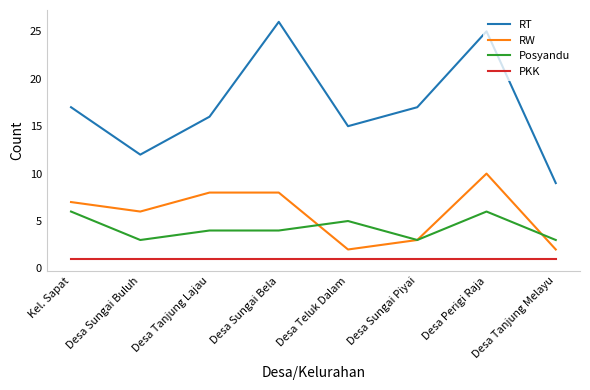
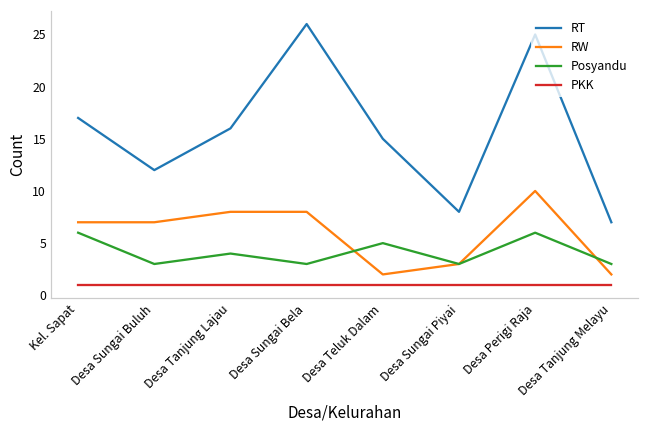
  {
    "RT": {
      "Kel. Sapat": 17,
      "Desa Sungai Buluh": 12,
      "Desa Tanjung Lajau": 16,
      "Desa Sungai Bela": 26,
      "Desa Teluk Dalam": 15,
-     "Desa Sungai Piyai": 17,
-     "Desa Tanjung Melayu": 9
+     "Desa Sungai Piyai": 8,
+     "Desa Tanjung Melayu": 7
    },
    "RW": {
      "Kel. Sapat": 7,
-     "Desa Sungai Buluh": 6,
+     "Desa Sungai Buluh": 7,
      "Desa Tanjung Lajau": 8,
      "Desa Sungai Bela": 8,
      "Desa Teluk Dalam": 2,
      "Desa Perigi Raja": 10,
      "Desa Tanjung Melayu": 2
    },
    "Posyandu": {
      "Kel. Sapat": 6,
      "Desa Sungai Buluh": 3,
      "Desa Tanjung Lajau": 4,
-     "Desa Sungai Bela": 4,
+     "Desa Sungai Bela": 3,
      "Desa Teluk Dalam": 5,
      "Desa Perigi Raja": 6,
      "Desa Tanjung Melayu": 3
    },
    "PKK": {
      "Kel. Sapat": 1,
      "Desa Sungai Buluh": 1,
      "Desa Tanjung Lajau": 1,
      "Desa Sungai Bela": 1,
      "Desa Teluk Dalam": 1,
      "Desa Sungai Piyai": 1,
      "Desa Perigi Raja": 1,
      "Desa Tanjung Melayu": 1
    }
  }
